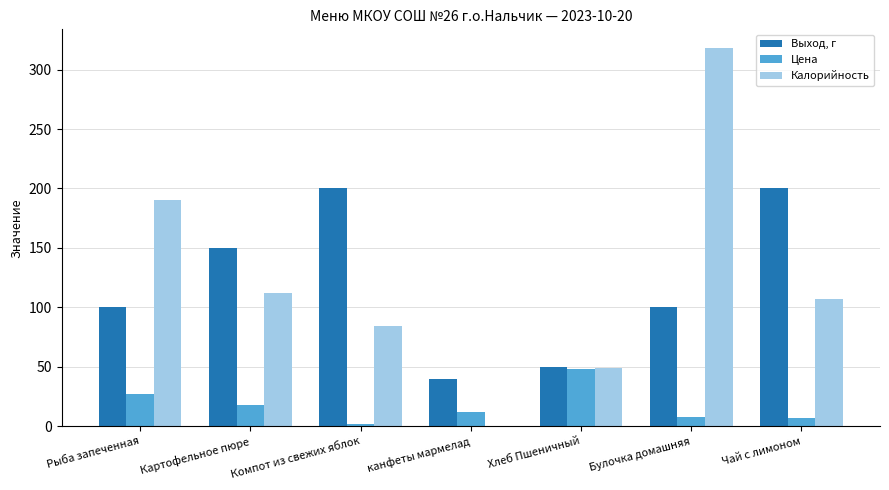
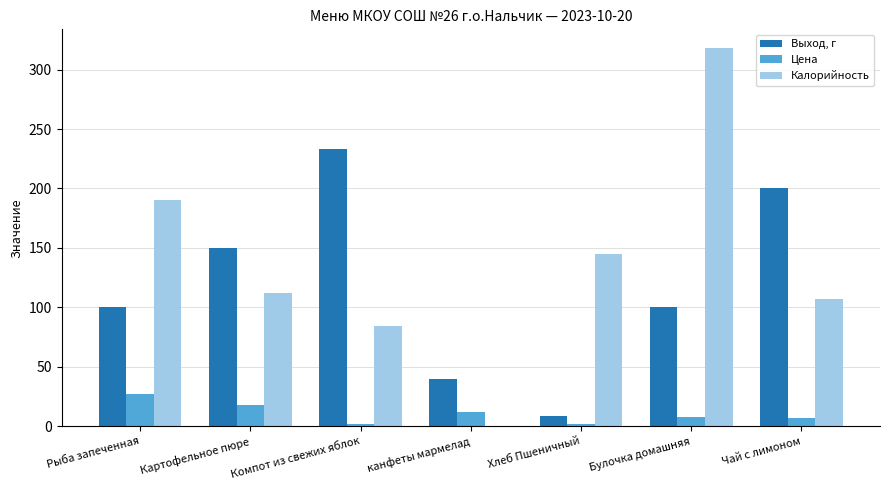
  {
    "Выход, г": {
      "Рыба запеченная": 100,
      "Картофельное пюре": 150,
-     "Компот из свежих яблок": 200,
+     "Компот из свежих яблок": 233,
      "канфеты мармелад": 40,
-     "Хлеб Пшеничный": 50,
+     "Хлеб Пшеничный": 9,
      "Булочка домашняя": 100,
      "Чай с лимоном": 200
    },
    "Цена": {
      "Рыба запеченная": 27,
      "Картофельное пюре": 18,
      "канфеты мармелад": 12,
-     "Хлеб Пшеничный": 48,
+     "Хлеб Пшеничный": 2,
      "Булочка домашняя": 8,
      "Чай с лимоном": 7
    },
    "Калорийность": {
      "Рыба запеченная": 190,
      "Картофельное пюре": 112,
      "Компот из свежих яблок": 85,
      "канфеты мармелад": 0,
-     "Хлеб Пшеничный": 49,
+     "Хлеб Пшеничный": 145,
      "Булочка домашняя": 318,
      "Чай с лимоном": 107
    }
  }
